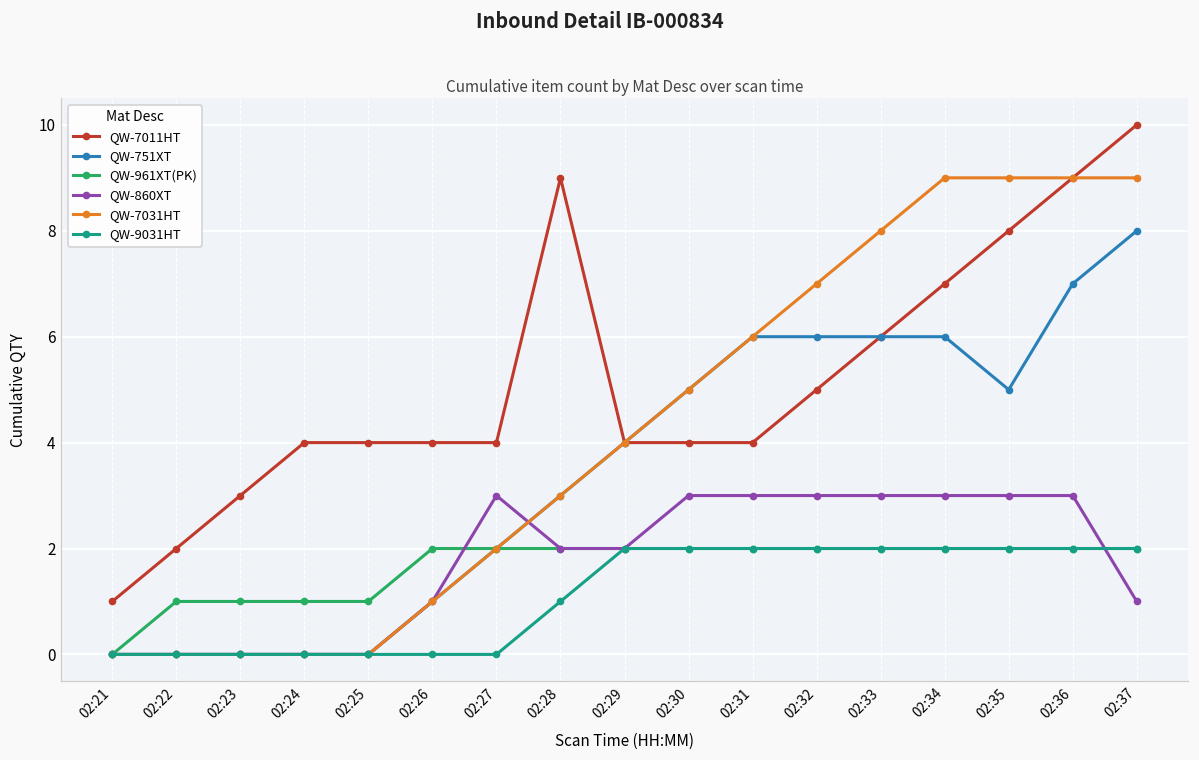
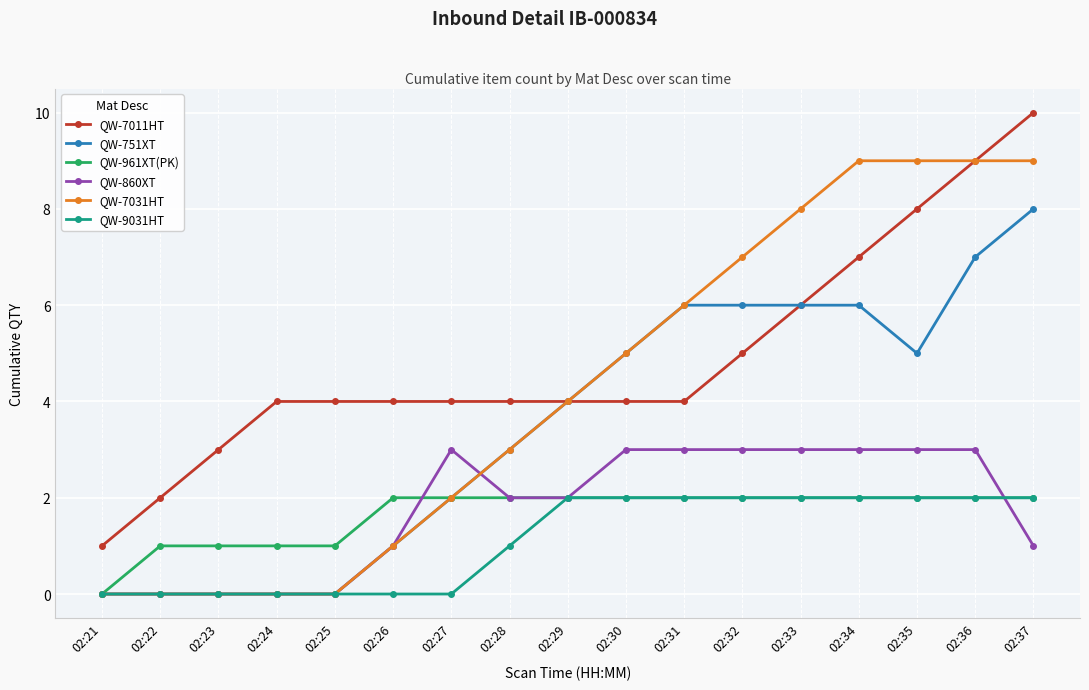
  {
    "QW-7011HT": {
      "02:21": 1,
      "02:22": 2,
      "02:23": 3,
      "02:24": 4,
      "02:25": 4,
      "02:26": 4,
      "02:27": 4,
-     "02:28": 9,
+     "02:28": 4,
      "02:30": 4,
      "02:31": 4,
      "02:32": 5,
      "02:34": 7,
      "02:35": 8,
      "02:37": 10
    },
    "QW-751XT": {
      "02:32": 6,
      "02:34": 6,
      "02:35": 5,
      "02:36": 7,
      "02:37": 8
    },
    "QW-860XT": {
      "02:27": 3,
      "02:30": 3,
      "02:31": 3,
      "02:32": 3,
      "02:33": 3,
      "02:34": 3,
      "02:35": 3,
      "02:36": 3,
      "02:37": 1
    },
    "QW-7031HT": {
      "02:32": 7,
      "02:33": 8,
      "02:34": 9,
      "02:35": 9,
      "02:37": 9
    }
  }
